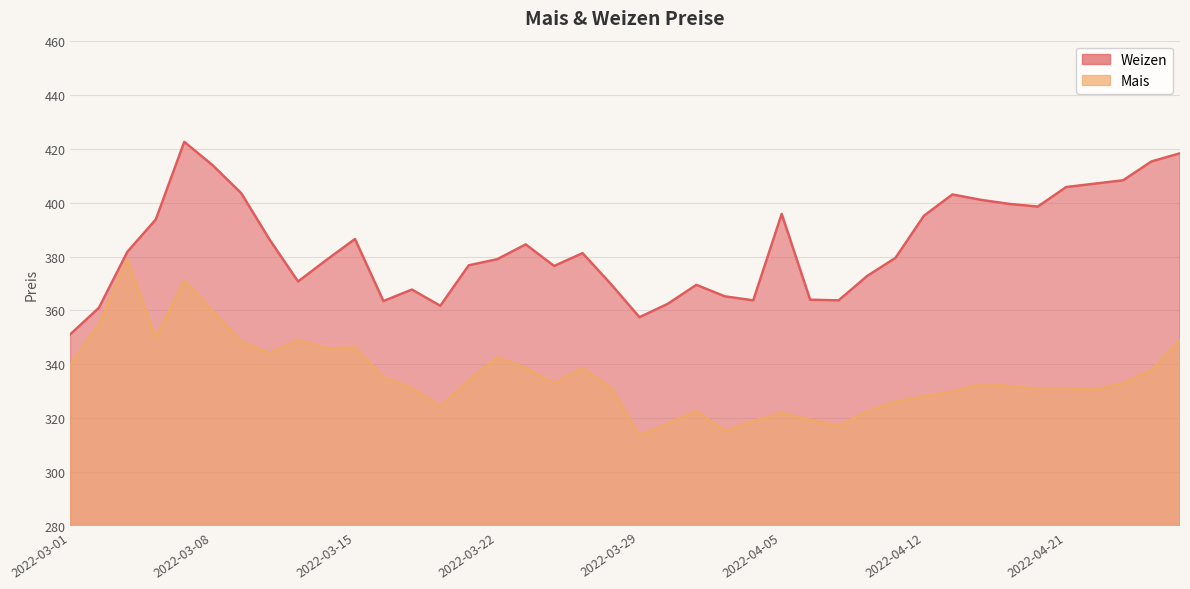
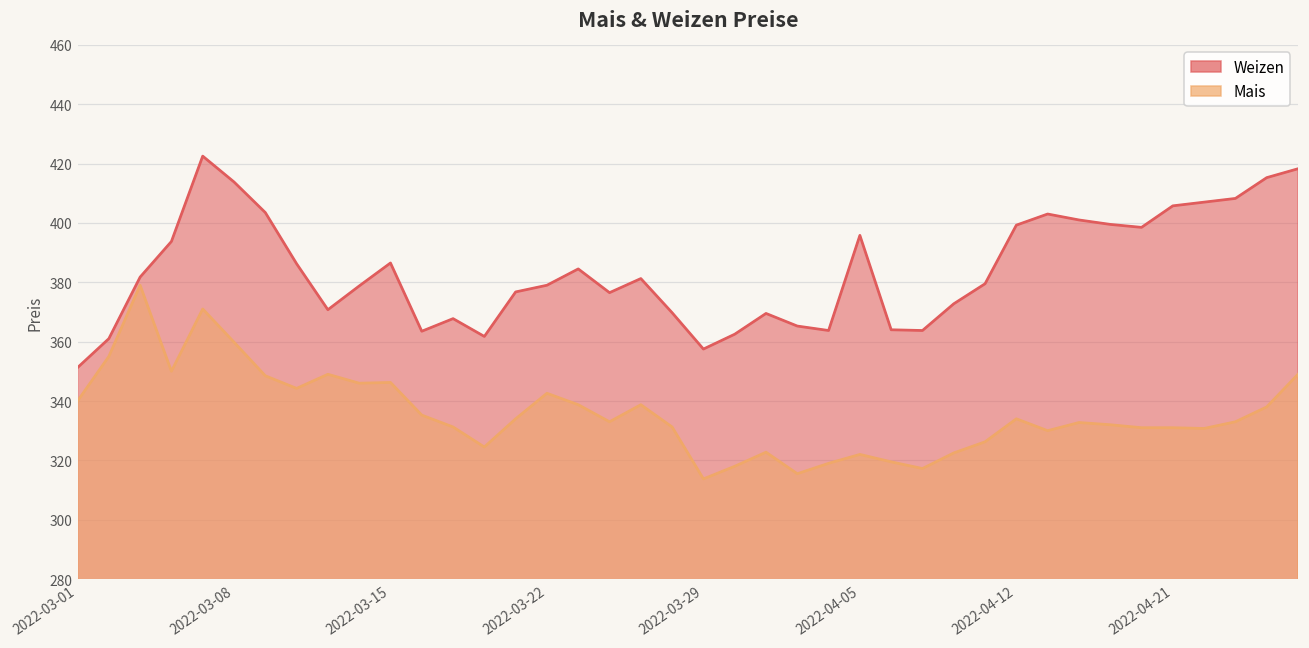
  {
    "Weizen": {
      "2022-03-01": 351,
      "2022-03-08": 414,
      "2022-03-15": 387,
      "2022-03-22": 379,
      "2022-03-29": 358,
      "2022-04-05": 396,
-     "2022-04-12": 395,
+     "2022-04-12": 399,
      "2022-04-21": 406
    },
    "Mais": {
      "2022-03-01": 340,
      "2022-03-08": 360,
      "2022-03-15": 346,
      "2022-03-22": 343,
      "2022-03-29": 314,
      "2022-04-05": 322,
-     "2022-04-12": 328,
+     "2022-04-12": 334,
      "2022-04-21": 331
    }
  }
